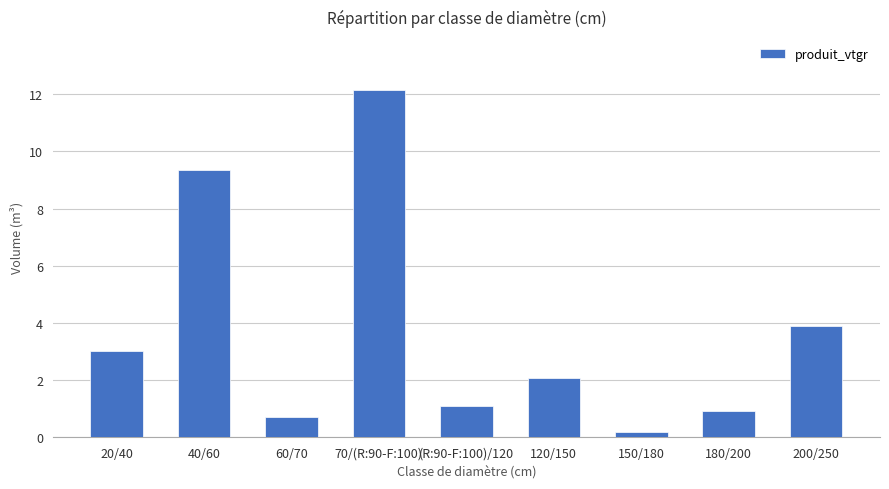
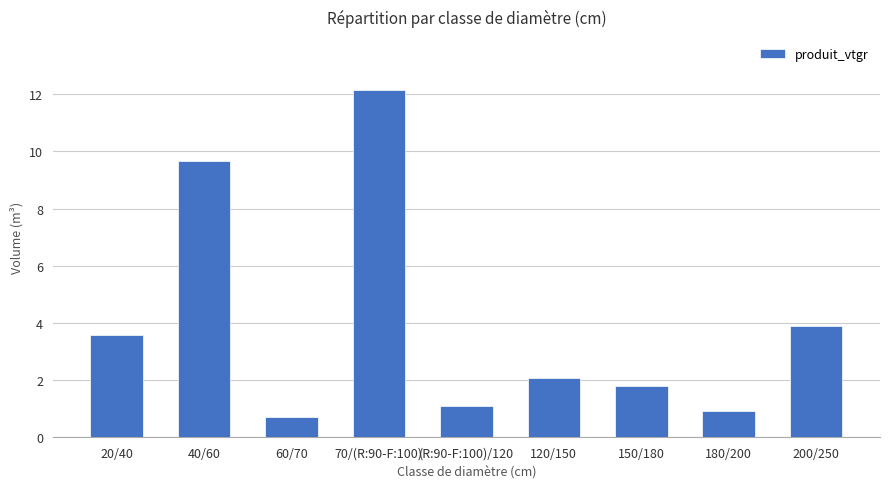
  {
-   "20/40": 3.0,
-   "40/60": 9.3,
+   "20/40": 3.6,
+   "40/60": 9.7,
    "60/70": 0.7,
    "70/(R:90-F:100)": 12.2,
    "(R:90-F:100)/120": 1.1,
    "120/150": 2.1,
-   "150/180": 0.2,
+   "150/180": 1.8,
    "180/200": 0.9,
    "200/250": 3.9
  }
